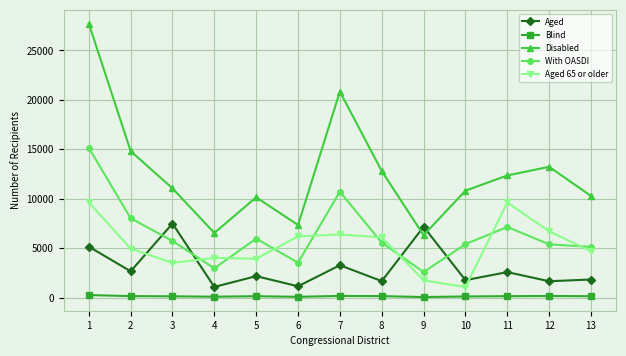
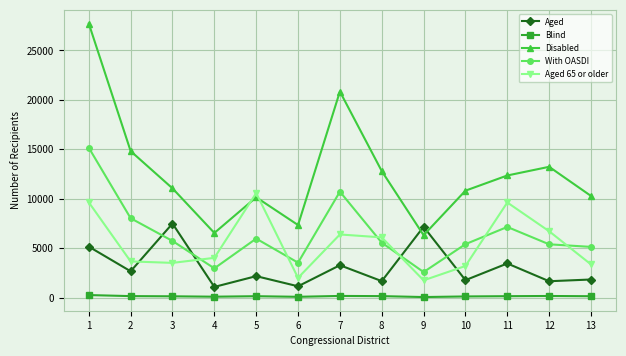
  {
    "Aged": {
      "1": 5000,
      "2": 3000,
      "3": 8000,
      "4": 1000,
      "5": 2000,
      "6": 1000,
      "7": 3000,
      "8": 2000,
      "9": 7000,
      "10": 2000,
-     "11": 2600,
+     "11": 3500,
      "12": 2000,
      "13": 2000
    },
    "Aged 65 or older": {
      "1": 10000,
-     "2": 5000,
+     "2": 4000,
      "3": 4000,
      "4": 4000,
-     "5": 4000,
-     "6": 6000,
+     "5": 11000,
+     "6": 2000,
      "7": 6000,
      "8": 6000,
      "9": 2000,
-     "10": 1000,
+     "10": 3000,
      "11": 10000,
      "12": 7000,
-     "13": 5000
+     "13": 3000
    }
  }
